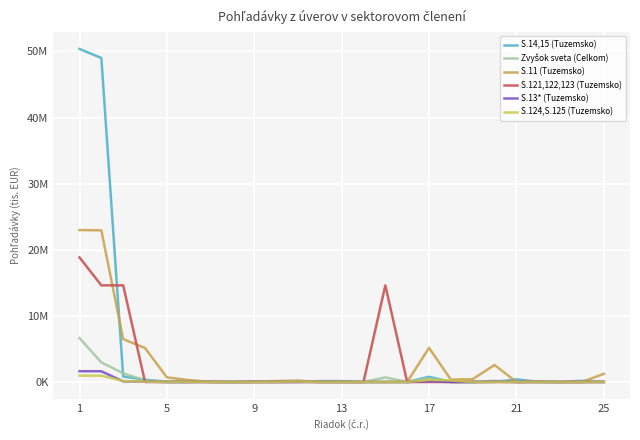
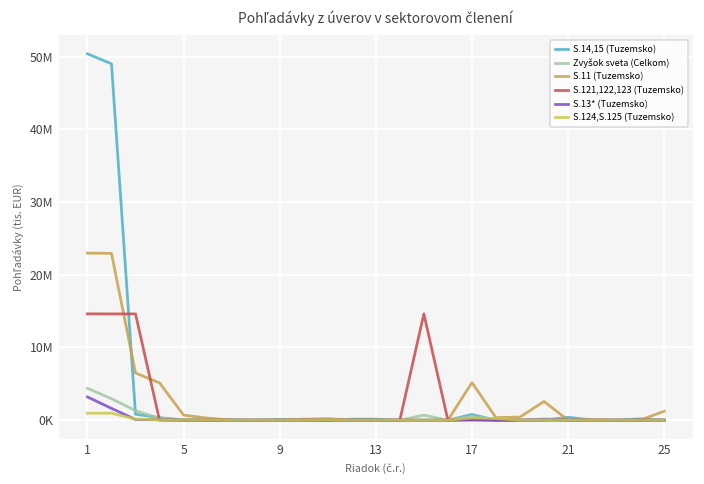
  {
    "S.14,15 (Tuzemsko)": {
      "1": 50000000,
      "21": 0
    },
    "Zvyšok sveta (Celkom)": {
-     "1": 7000000
+     "1": 4000000
    },
    "S.121,122,123 (Tuzemsko)": {
-     "1": 19000000
+     "1": 15000000
    },
    "S.13* (Tuzemsko)": {
-     "1": 2000000
+     "1": 3000000
    }
  }
